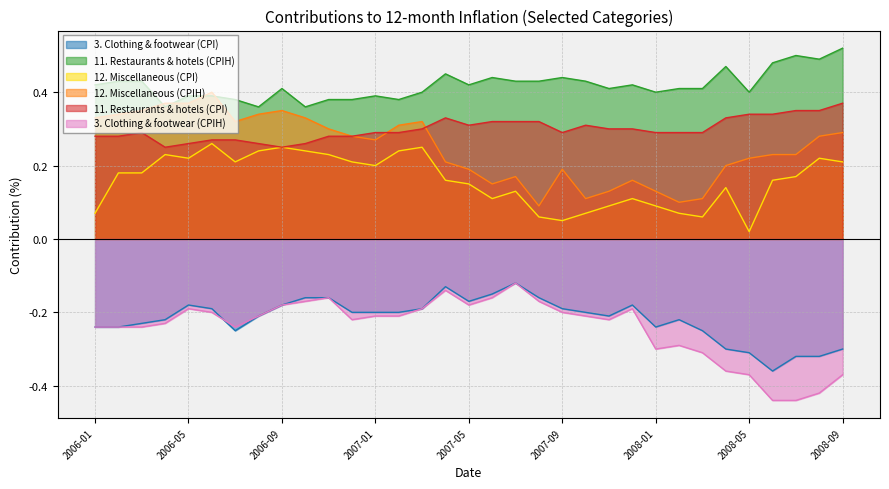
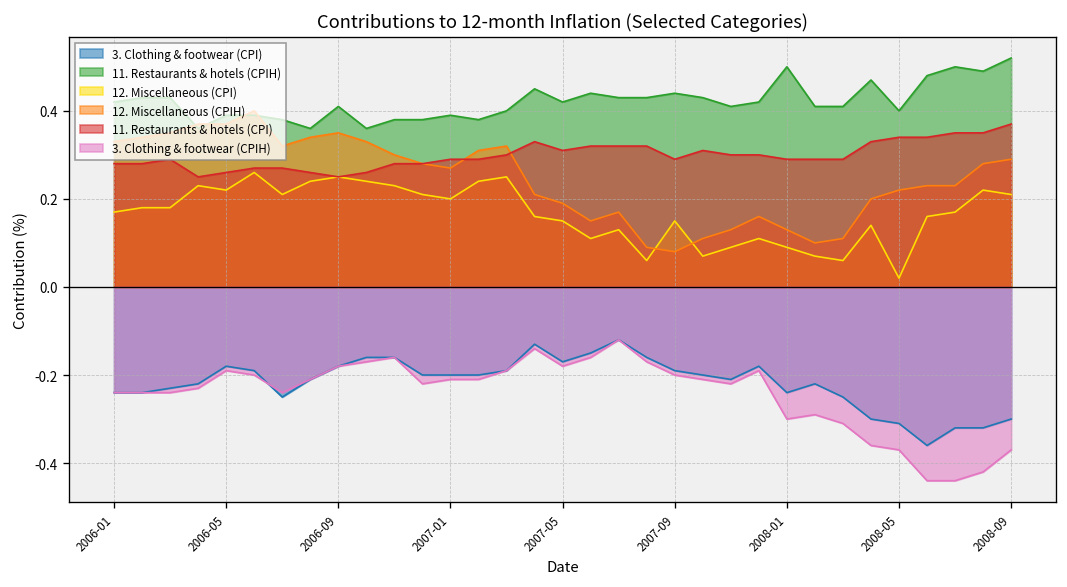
  {
    "11. Restaurants & hotels (CPIH)": {
      "2006-09": 0.41,
      "2007-01": 0.39,
      "2007-05": 0.42,
      "2007-09": 0.44,
-     "2008-01": 0.4,
+     "2008-01": 0.5,
      "2008-05": 0.4,
      "2008-09": 0.52
    },
    "12. Miscellaneous (CPI)": {
-     "2006-01": 0.07,
+     "2006-01": 0.17,
      "2006-05": 0.22,
      "2007-01": 0.20,
      "2007-05": 0.15,
-     "2007-09": 0.05,
+     "2007-09": 0.15,
      "2008-01": 0.09,
      "2008-05": 0.02,
      "2008-09": 0.21
    },
    "12. Miscellaneous (CPIH)": {
      "2006-09": 0.35,
      "2007-01": 0.27,
      "2007-05": 0.19,
-     "2007-09": 0.19,
+     "2007-09": 0.08,
      "2008-01": 0.13,
      "2008-05": 0.22,
      "2008-09": 0.29
    },
    "11. Restaurants & hotels (CPI)": {
      "2006-01": 0.28,
      "2006-05": 0.26,
      "2007-01": 0.29,
      "2007-05": 0.31,
      "2007-09": 0.29,
      "2008-01": 0.29,
      "2008-05": 0.34,
      "2008-09": 0.37
    }
  }
